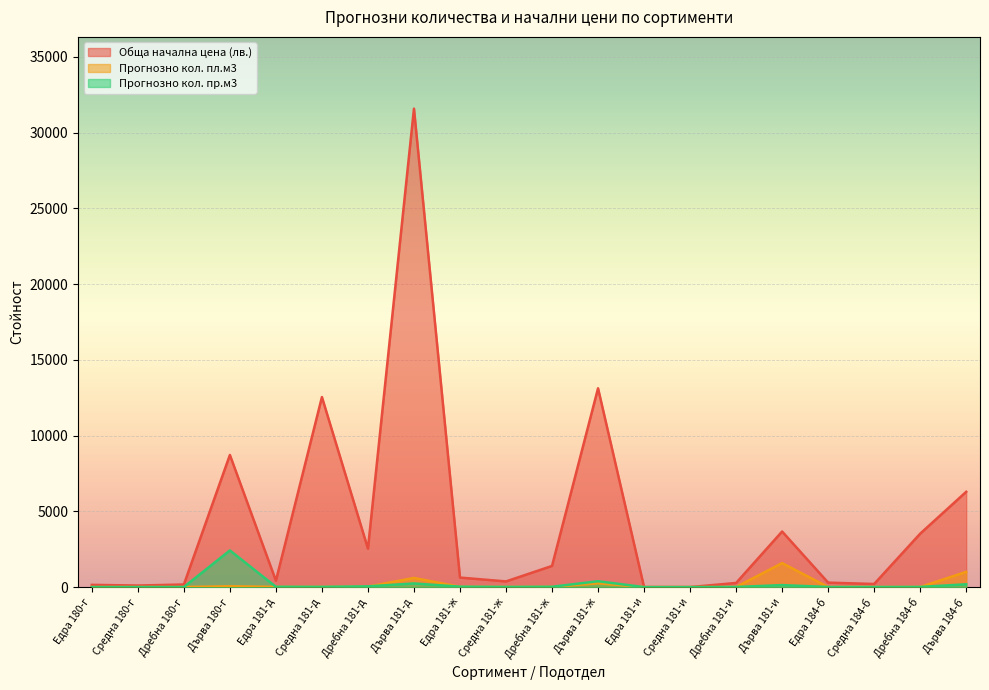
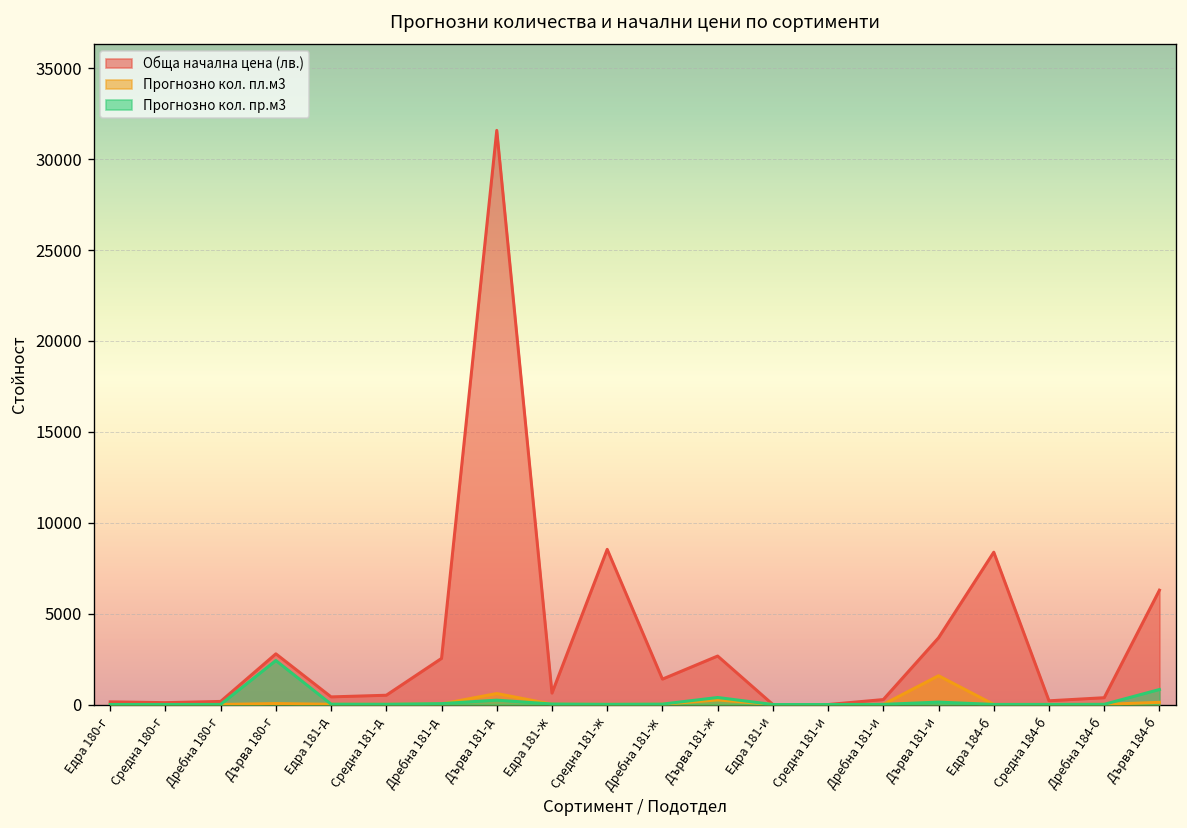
  {
    "Обща начална цена (лв.)": {
-     "Дърва 180-г": 8700,
+     "Дърва 180-г": 2800,
      "Едра 181-д": 400,
-     "Средна 181-д": 12500,
+     "Средна 181-д": 500,
      "Дребна 181-д": 2500,
      "Дърва 181-д": 31600,
      "Едра 181-ж": 600,
-     "Средна 181-ж": 400,
+     "Средна 181-ж": 8500,
      "Дребна 181-ж": 1400,
-     "Дърва 181-ж": 13100,
+     "Дърва 181-ж": 2700,
      "Дребна 181-и": 300,
      "Дърва 181-и": 3700,
-     "Едра 184-б": 300,
+     "Едра 184-б": 8400,
      "Средна 184-б": 200,
-     "Дребна 184-б": 3500,
+     "Дребна 184-б": 400,
      "Дърва 184-б": 6300
    },
    "Прогнозно кол. пл.м3": {
      "Дърва 180-г": 100,
      "Дърва 181-д": 600,
      "Дърва 181-и": 1600,
-     "Дърва 184-б": 1000
+     "Дърва 184-б": 100
    },
    "Прогнозно кол. пр.м3": {
      "Дърва 180-г": 2400,
      "Дърва 181-д": 200,
      "Дърва 181-и": 100,
-     "Дърва 184-б": 200
+     "Дърва 184-б": 800
    }
  }
